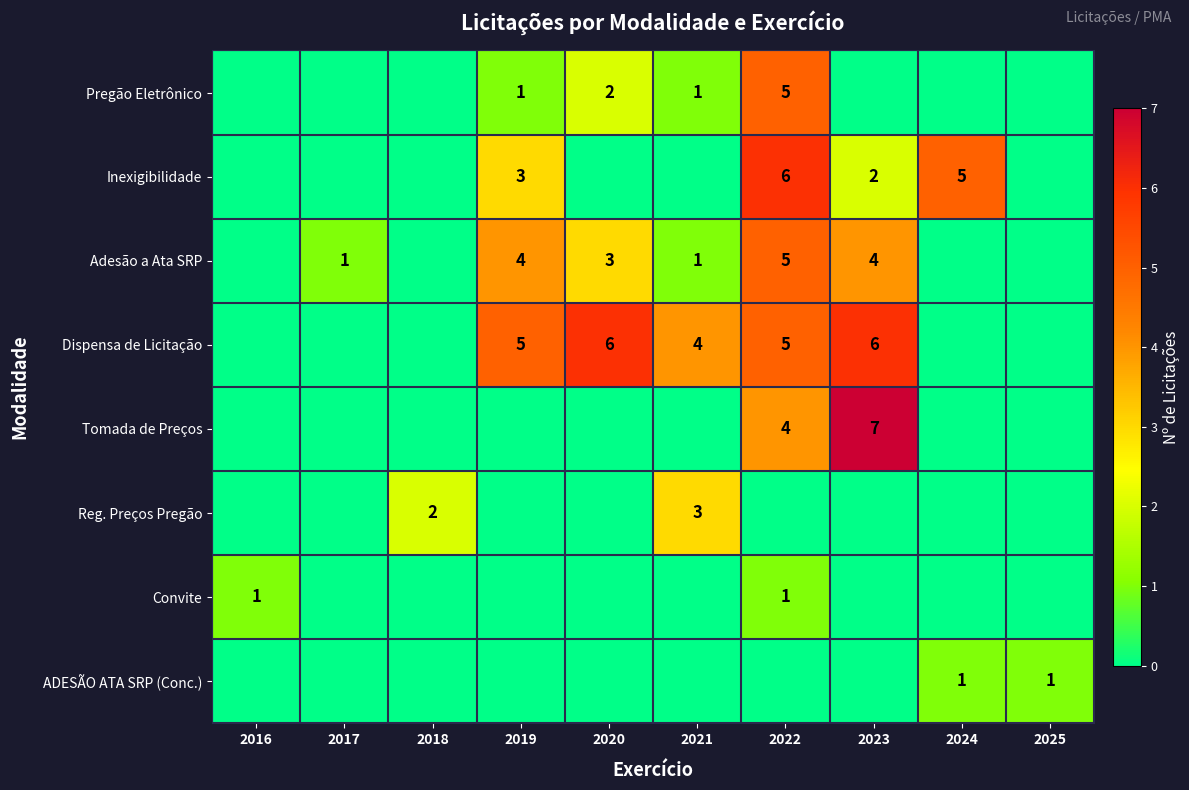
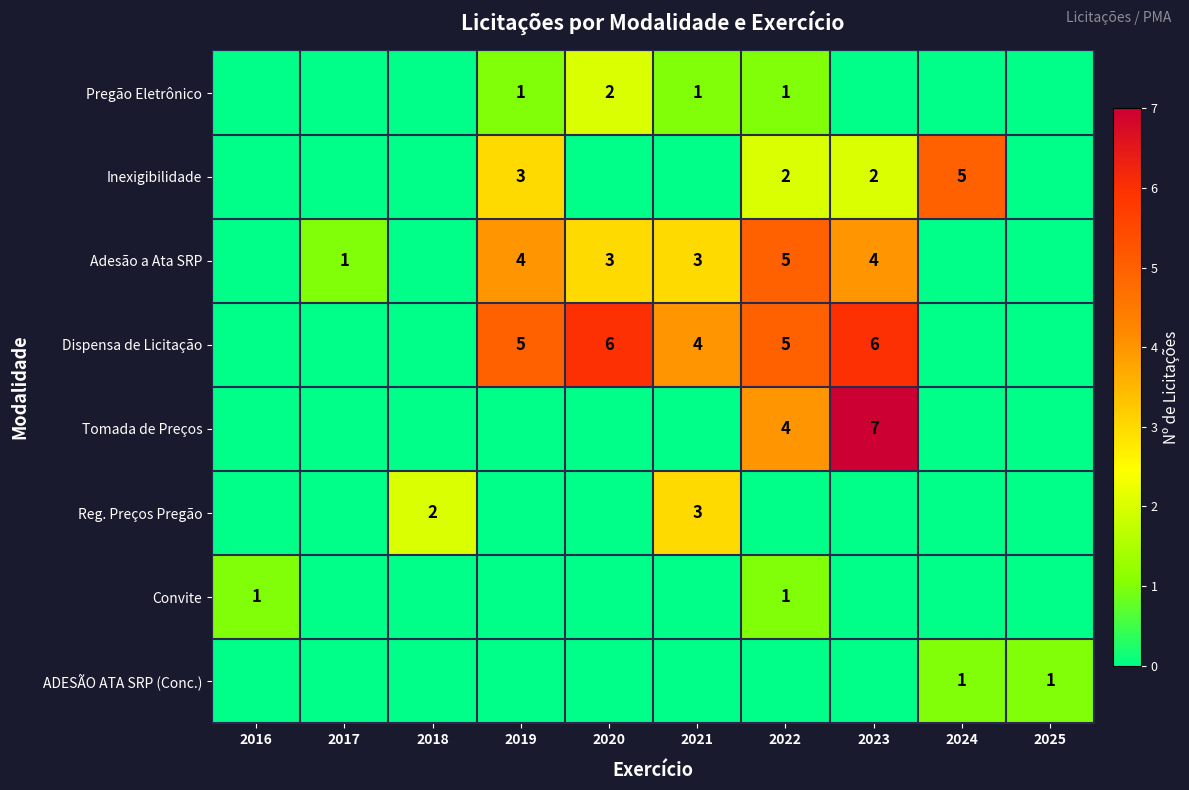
  {
    "Pregão Eletrônico": {
      "2019": 1,
      "2020": 2,
      "2021": 1,
-     "2022": 5
+     "2022": 1
    },
    "Inexigibilidade": {
      "2019": 3,
-     "2022": 6,
+     "2022": 2,
      "2023": 2,
      "2024": 5
    },
    "Adesão a Ata SRP": {
      "2017": 1,
      "2019": 4,
      "2020": 3,
-     "2021": 1,
+     "2021": 3,
      "2022": 5,
      "2023": 4
    },
    "Dispensa de Licitação": {
      "2019": 5,
      "2020": 6,
      "2021": 4,
      "2022": 5,
      "2023": 6
    },
    "Tomada de Preços": {
      "2022": 4,
      "2023": 7
    },
    "Reg. Preços Pregão": {
      "2018": 2,
      "2021": 3
    },
    "Convite": {
      "2016": 1,
      "2022": 1
    },
    "ADESÃO ATA SRP (Conc.)": {
      "2024": 1,
      "2025": 1
    }
  }
